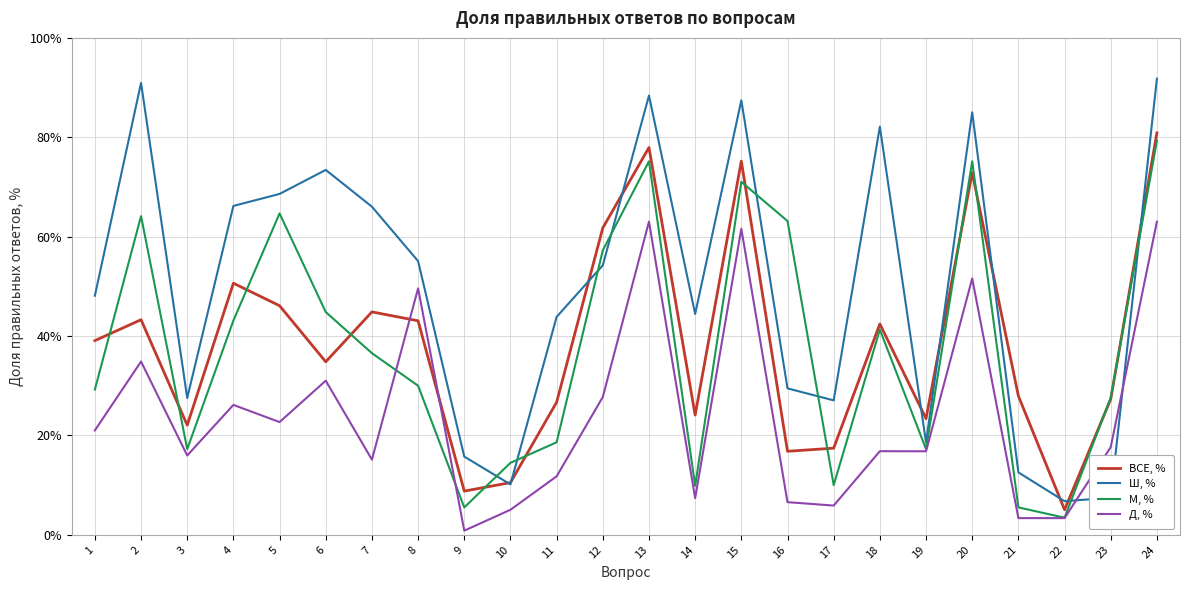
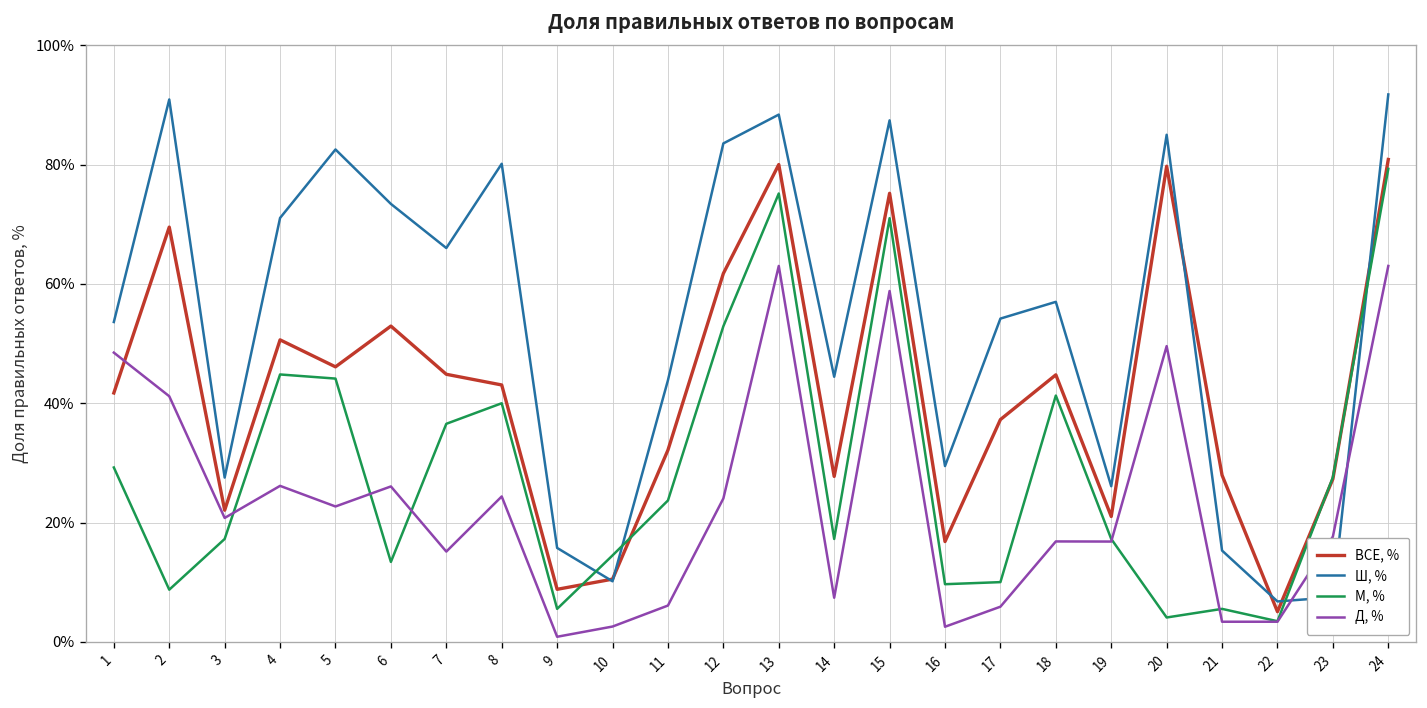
  {
    "ВСЕ, %": {
-     "1": "39%",
-     "2": "43%",
+     "1": "42%",
+     "2": "70%",
      "3": "22%",
      "4": "51%",
      "5": "46%",
-     "6": "35%",
+     "6": "53%",
      "7": "45%",
      "8": "43%",
      "9": "9%",
-     "11": "27%",
+     "11": "32%",
      "12": "62%",
-     "13": "78%",
-     "14": "24%",
+     "13": "80%",
+     "14": "28%",
      "15": "75%",
      "16": "17%",
-     "17": "17%",
-     "18": "42%",
-     "19": "23%",
-     "20": "73%",
+     "17": "37%",
+     "18": "45%",
+     "19": "21%",
+     "20": "80%",
      "21": "28%",
      "22": "5%",
      "24": "81%"
    },
    "Ш, %": {
-     "1": "48%",
+     "1": "54%",
      "2": "91%",
      "3": "28%",
-     "4": "66%",
-     "5": "69%",
+     "4": "71%",
+     "5": "83%",
      "6": "73%",
      "7": "66%",
-     "8": "55%",
+     "8": "80%",
      "9": "16%",
      "11": "44%",
-     "12": "54%",
+     "12": "84%",
      "13": "88%",
      "14": "44%",
      "15": "87%",
      "16": "29%",
-     "17": "27%",
-     "18": "82%",
-     "19": "19%",
+     "17": "54%",
+     "18": "57%",
+     "19": "26%",
      "20": "85%",
-     "21": "13%",
+     "21": "15%",
      "22": "7%",
      "24": "92%"
    },
    "М, %": {
      "1": "29%",
-     "2": "64%",
+     "2": "9%",
      "3": "17%",
-     "4": "43%",
-     "5": "65%",
-     "6": "45%",
+     "4": "45%",
+     "5": "44%",
+     "6": "13%",
      "7": "37%",
-     "8": "30%",
+     "8": "40%",
      "9": "6%",
      "10": "14%",
-     "11": "19%",
-     "12": "57%",
+     "11": "24%",
+     "12": "53%",
      "13": "75%",
-     "14": "10%",
+     "14": "17%",
      "15": "71%",
-     "16": "63%",
+     "16": "10%",
      "17": "10%",
      "18": "41%",
-     "20": "75%",
+     "20": "4%",
      "21": "6%",
      "24": "79%"
    },
    "Д, %": {
-     "1": "21%",
-     "2": "35%",
-     "3": "16%",
+     "1": "48%",
+     "2": "41%",
+     "3": "21%",
      "4": "26%",
      "5": "23%",
-     "6": "31%",
+     "6": "26%",
      "7": "15%",
-     "8": "50%",
+     "8": "24%",
      "9": "1%",
-     "10": "5%",
-     "11": "12%",
-     "12": "28%",
+     "10": "3%",
+     "11": "6%",
+     "12": "24%",
      "13": "63%",
      "14": "7%",
-     "15": "62%",
-     "16": "7%",
+     "15": "59%",
+     "16": "3%",
      "17": "6%",
      "18": "17%",
-     "20": "52%",
+     "20": "50%",
      "21": "3%",
      "23": "18%",
      "24": "63%"
    }
  }
